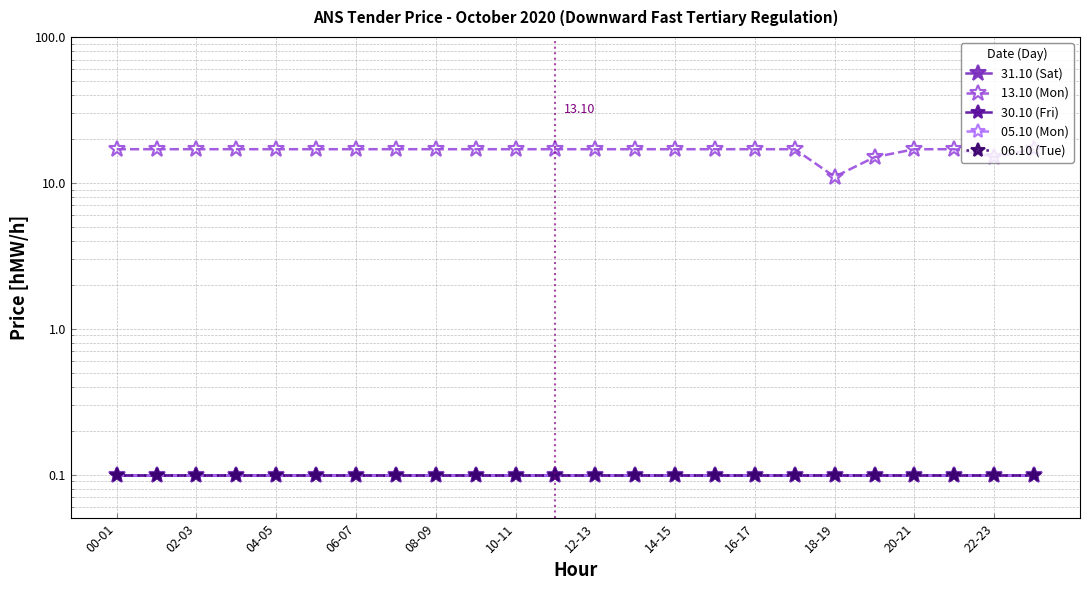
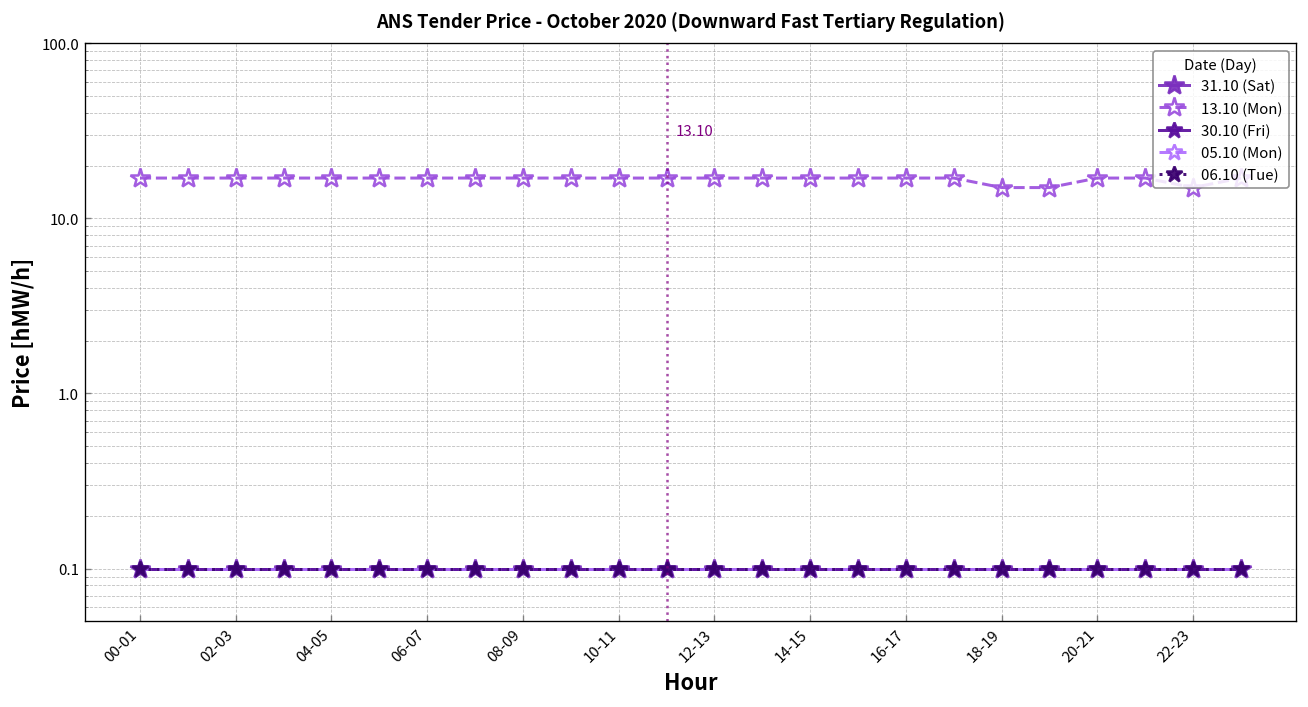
  {
    "06.10 (Tue)": {
      "00-01": 0.10,
      "02-03": 0.10,
      "04-05": 0.10,
      "06-07": 0.10,
      "08-09": 0.10,
      "10-11": 0.10,
      "12-13": 0.10,
      "14-15": 0.10,
      "16-17": 0.10,
      "18-19": 0.10,
      "20-21": 0.10,
      "22-23": 0.10
    },
    "13.10 (Mon)": {
      "00-01": 17,
      "02-03": 17,
      "04-05": 17,
      "06-07": 17,
      "08-09": 17,
      "10-11": 17,
      "12-13": 17,
      "14-15": 17,
      "16-17": 17,
-     "18-19": 11,
+     "18-19": 15,
      "20-21": 17
    }
  }
